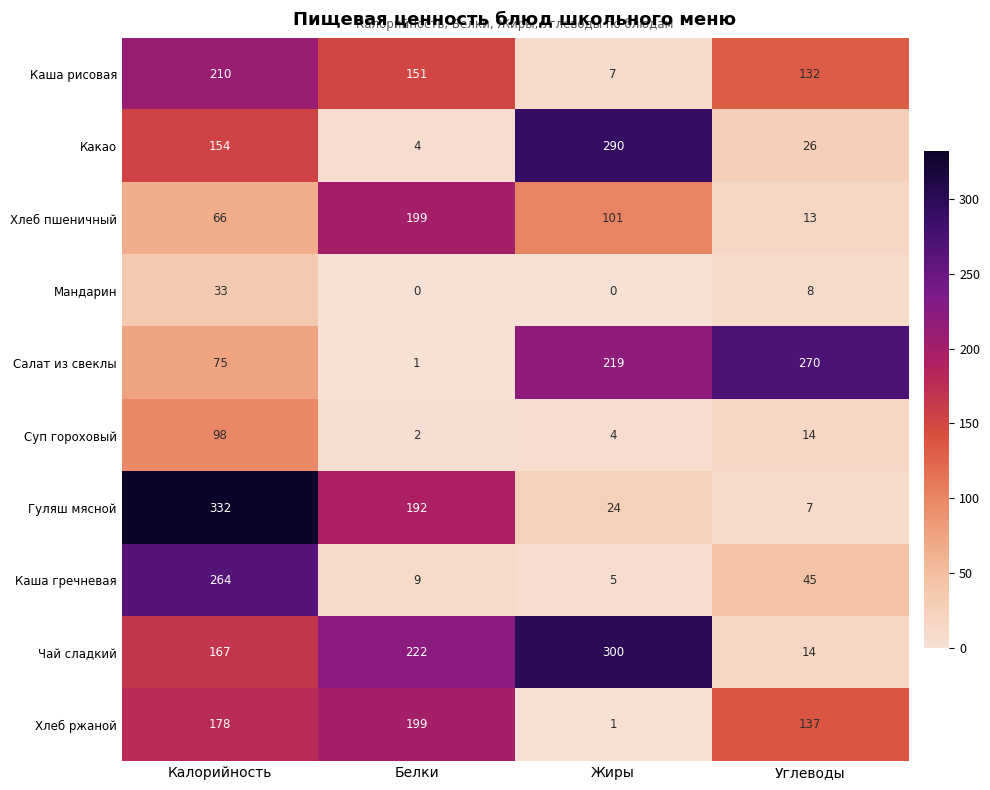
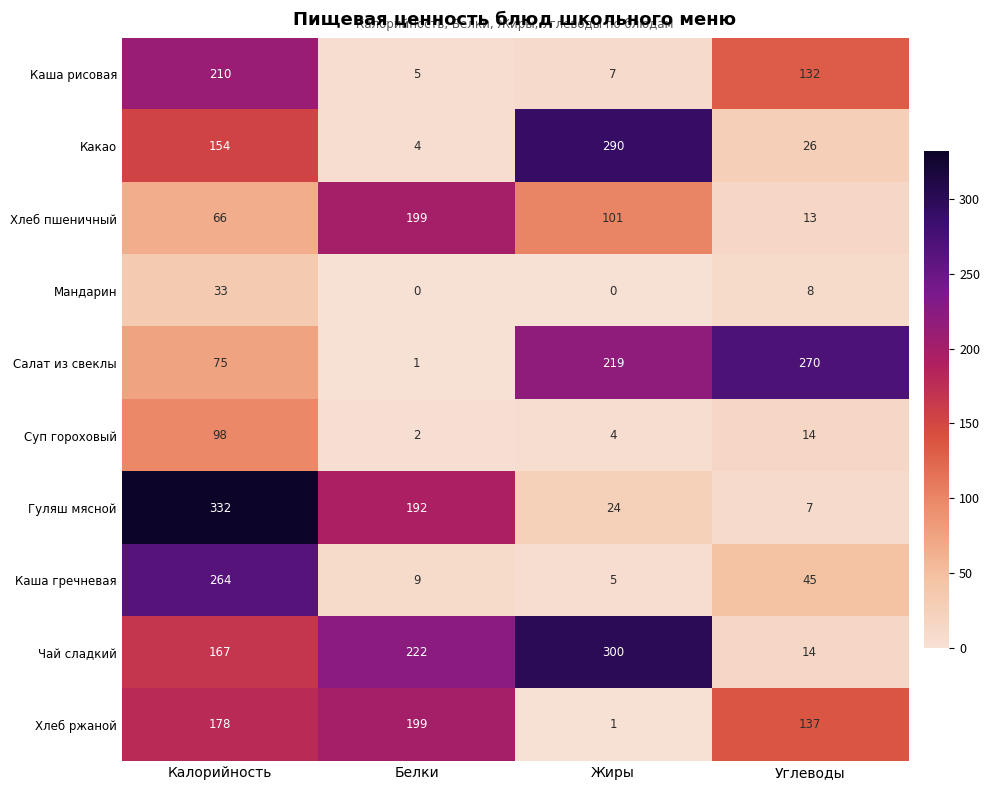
  {
    "Каша рисовая": {
      "Калорийность": 210,
-     "Белки": 151,
+     "Белки": 5,
      "Жиры": 7,
      "Углеводы": 132
    },
    "Какао": {
      "Калорийность": 154,
      "Белки": 4,
      "Жиры": 290,
      "Углеводы": 26
    },
    "Хлеб пшеничный": {
      "Калорийность": 66,
      "Белки": 199,
      "Жиры": 101,
      "Углеводы": 13
    },
    "Мандарин": {
      "Калорийность": 33,
      "Белки": 0,
      "Жиры": 0,
      "Углеводы": 8
    },
    "Салат из свеклы": {
      "Калорийность": 75,
      "Белки": 1,
      "Жиры": 219,
      "Углеводы": 270
    },
    "Суп гороховый": {
      "Калорийность": 98,
      "Белки": 2,
      "Жиры": 4,
      "Углеводы": 14
    },
    "Гуляш мясной": {
      "Калорийность": 332,
      "Белки": 192,
      "Жиры": 24,
      "Углеводы": 7
    },
    "Каша гречневая": {
      "Калорийность": 264,
      "Белки": 9,
      "Жиры": 5,
      "Углеводы": 45
    },
    "Чай сладкий": {
      "Калорийность": 167,
      "Белки": 222,
      "Жиры": 300,
      "Углеводы": 14
    },
    "Хлеб ржаной": {
      "Калорийность": 178,
      "Белки": 199,
      "Жиры": 1,
      "Углеводы": 137
    }
  }
